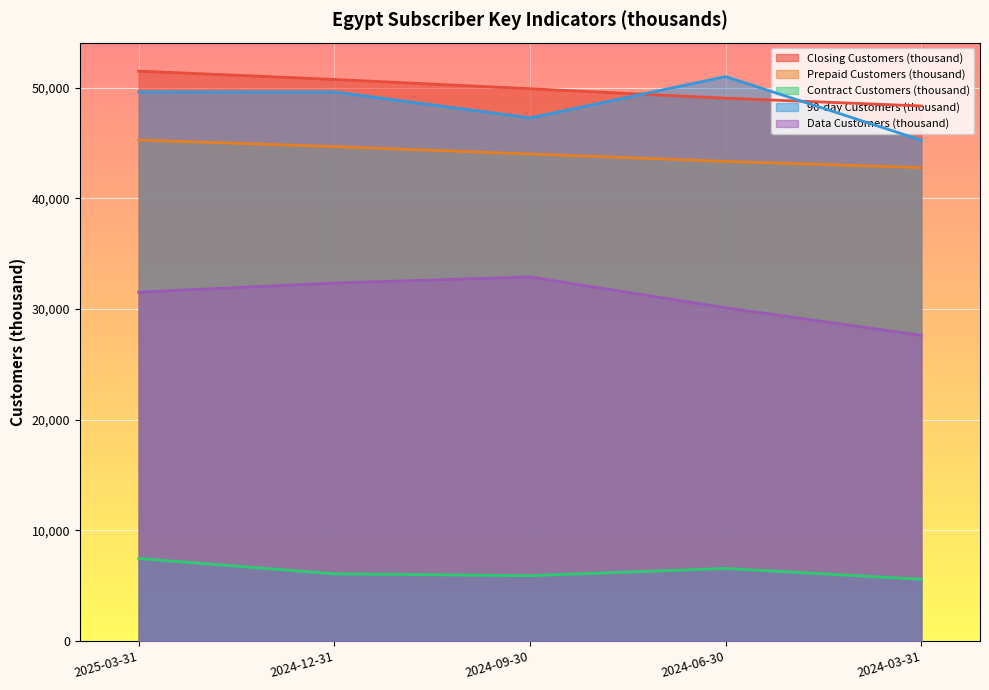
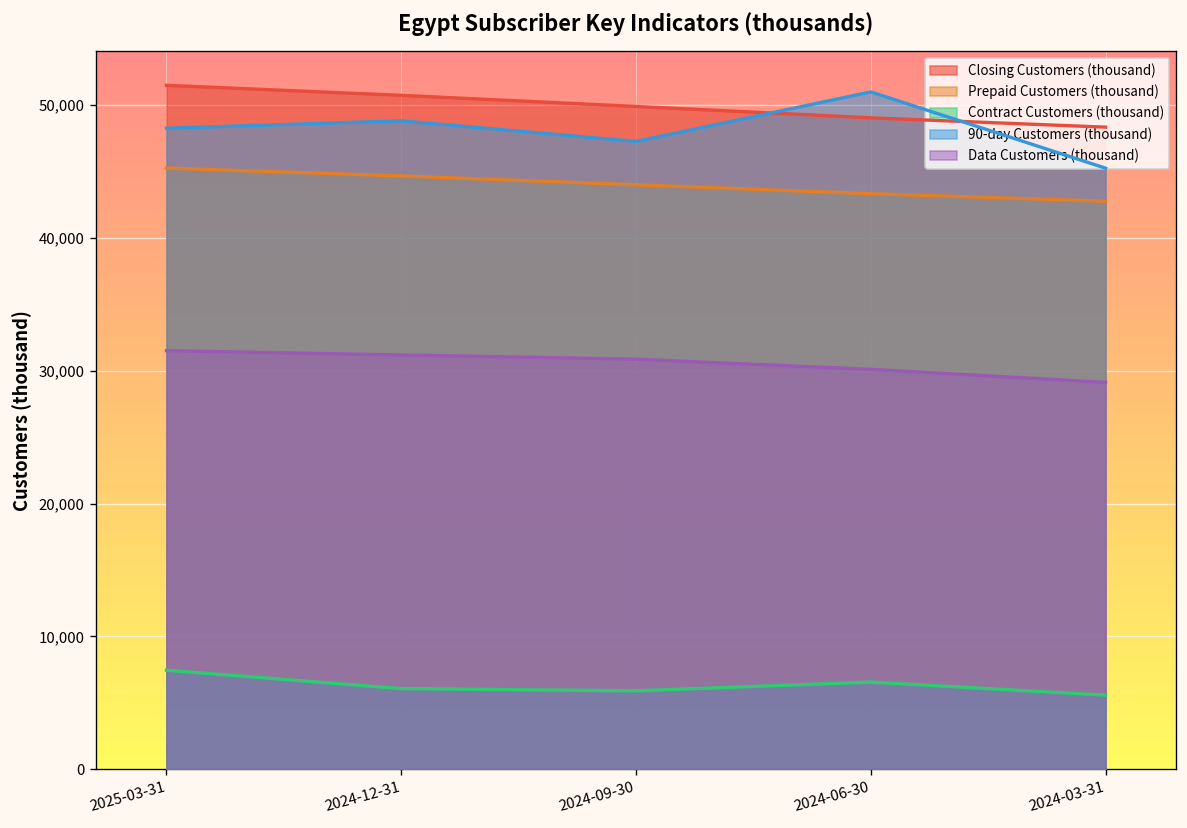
  {
    "Contract Customers (thousand)": {
      "2025-03-31": "7,500",
      "2024-12-31": "6,100",
      "2024-09-30": "5,900",
      "2024-06-30": "6,600",
      "2024-03-31": "5,600"
    },
    "90-day Customers (thousand)": {
-     "2025-03-31": "49,600",
-     "2024-12-31": "49,600",
+     "2025-03-31": "48,300",
+     "2024-12-31": "48,800",
      "2024-09-30": "47,300",
      "2024-06-30": "51,000",
      "2024-03-31": "45,200"
    },
    "Data Customers (thousand)": {
      "2025-03-31": "31,500",
-     "2024-12-31": "32,300",
-     "2024-09-30": "32,900",
+     "2024-12-31": "31,200",
+     "2024-09-30": "30,900",
      "2024-06-30": "30,100",
-     "2024-03-31": "27,600"
+     "2024-03-31": "29,100"
    }
  }
